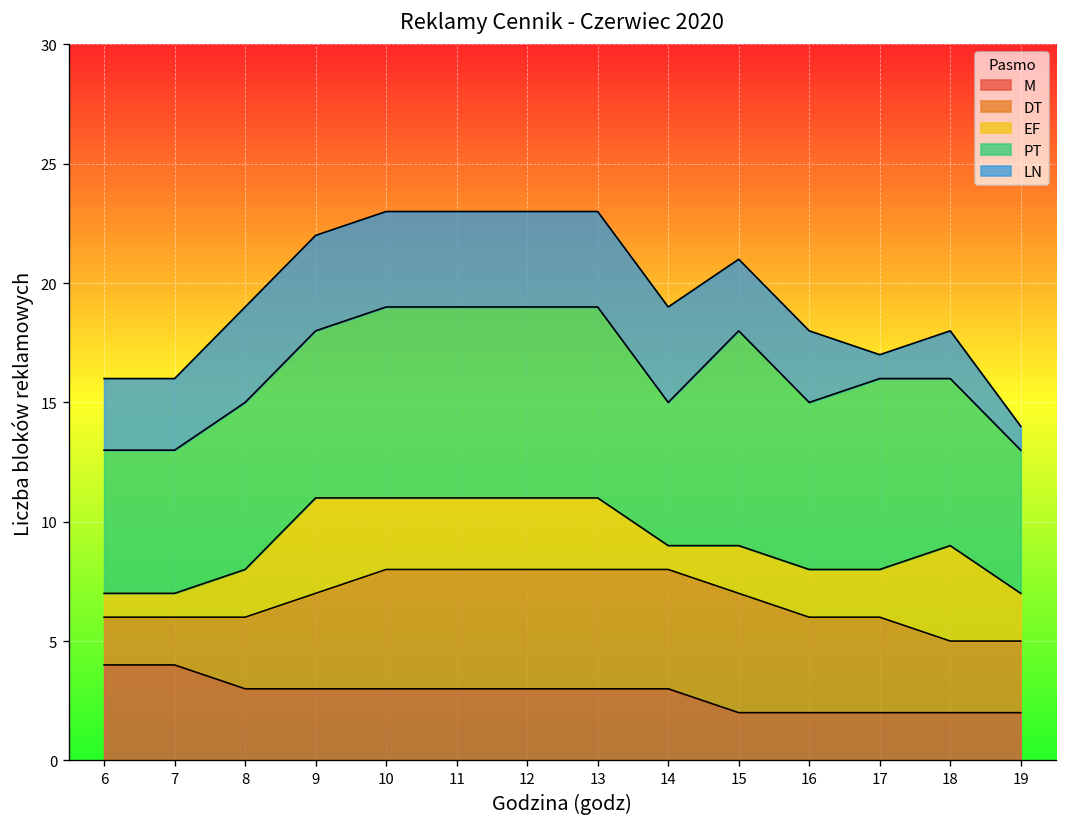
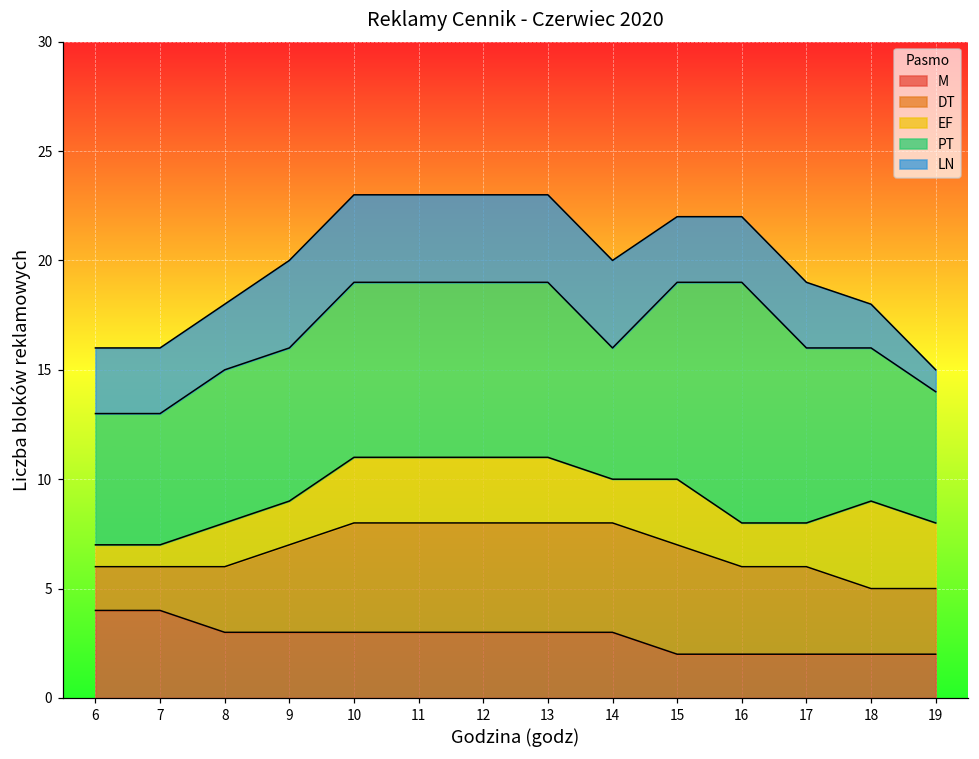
  {
    "EF": {
      "6": 7,
      "7": 7,
      "8": 8,
-     "9": 4,
+     "9": 2,
      "10": 11,
      "11": 11,
      "12": 11,
      "13": 11,
-     "14": 1,
-     "15": 2,
+     "14": 2,
+     "15": 3,
      "16": 8,
      "17": 8,
      "18": 9,
-     "19": 2
+     "19": 3
    },
    "PT": {
      "6": 13,
      "7": 13,
      "8": 15,
      "10": 19,
      "11": 19,
      "12": 19,
      "13": 19,
-     "16": 7,
+     "16": 11,
      "17": 16,
      "18": 16
    },
    "LN": {
      "6": 16,
      "7": 16,
-     "8": 4,
+     "8": 3,
      "10": 23,
      "11": 23,
      "12": 23,
      "13": 23,
-     "17": 1,
+     "17": 3,
      "18": 18
    }
  }
